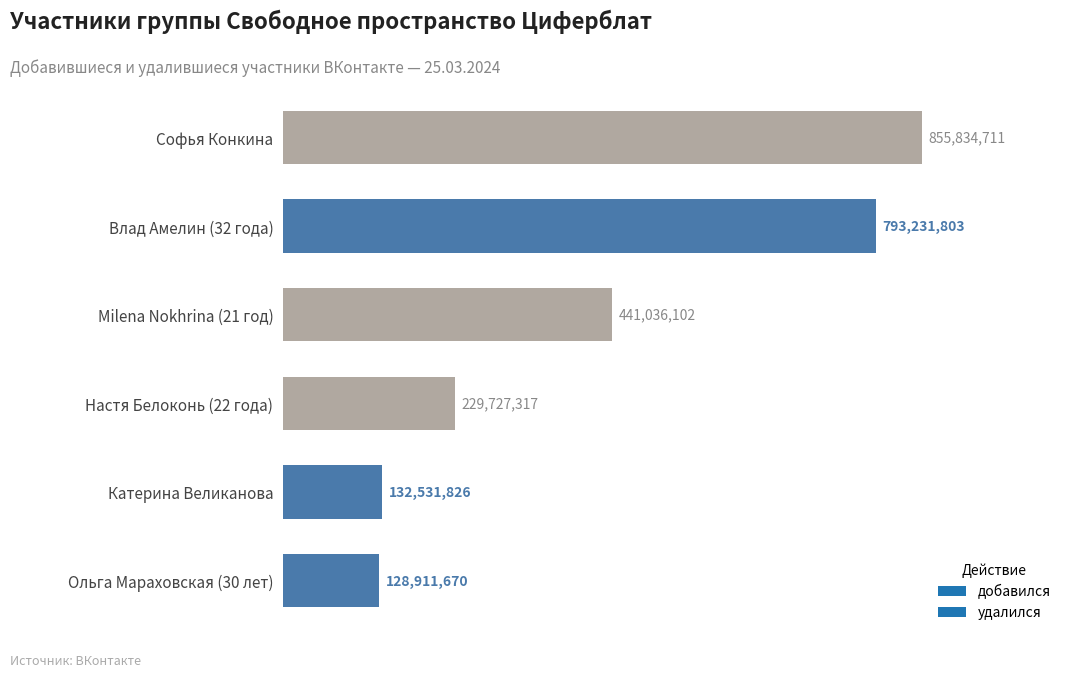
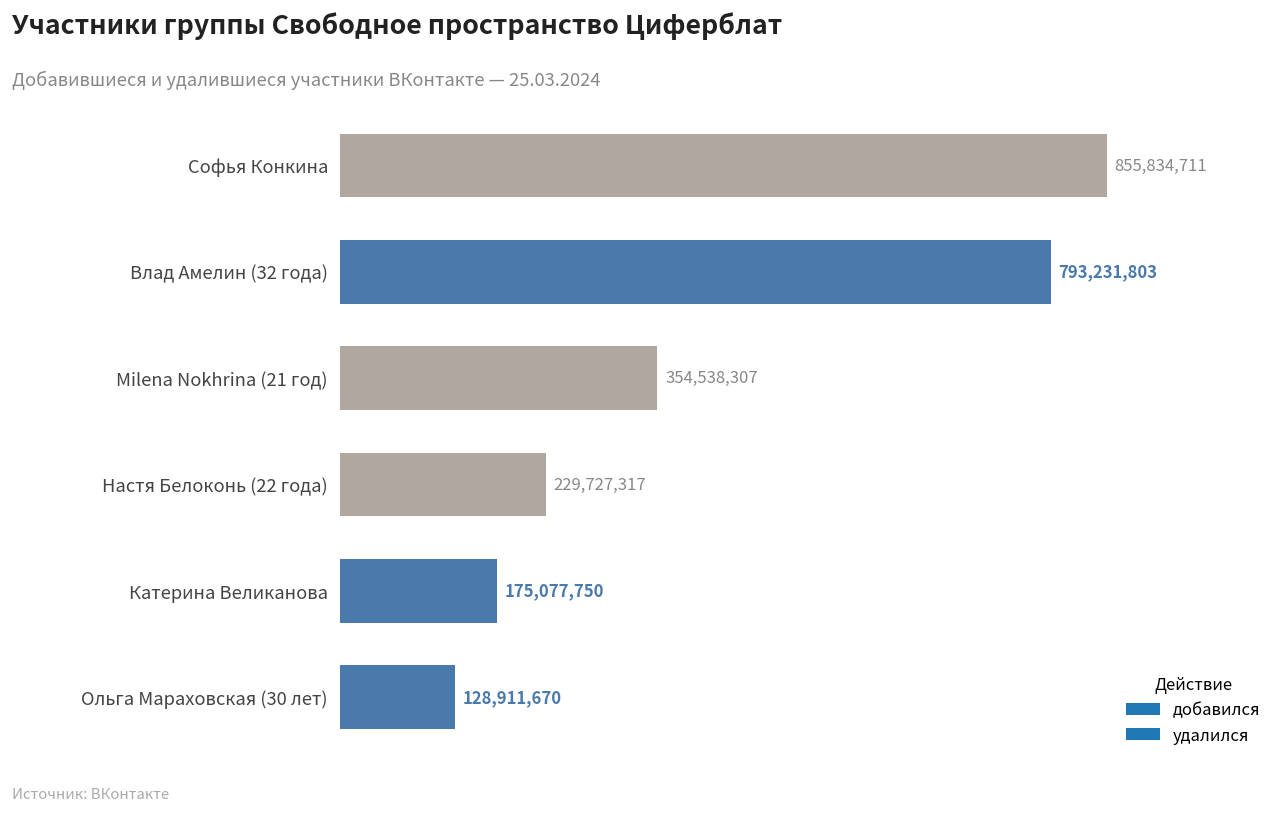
  {
    "Софья Конкина": "855,834,711",
    "Влад Амелин (32 года)": "793,231,803",
-   "Milena Nokhrina (21 год)": "441,036,102",
+   "Milena Nokhrina (21 год)": "354,538,307",
    "Настя Белоконь (22 года)": "229,727,317",
-   "Катерина Великанова": "132,531,826",
+   "Катерина Великанова": "175,077,750",
    "Ольга Мараховская (30 лет)": "128,911,670"
  }
